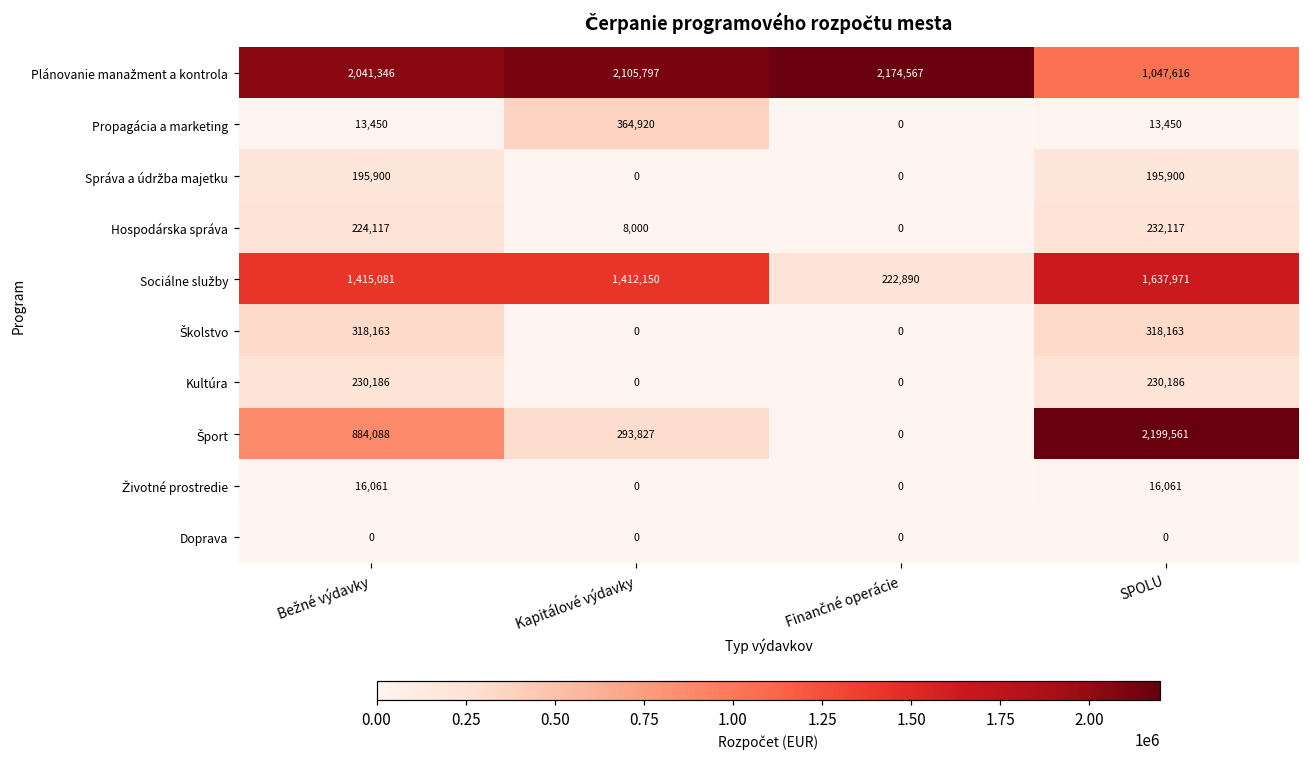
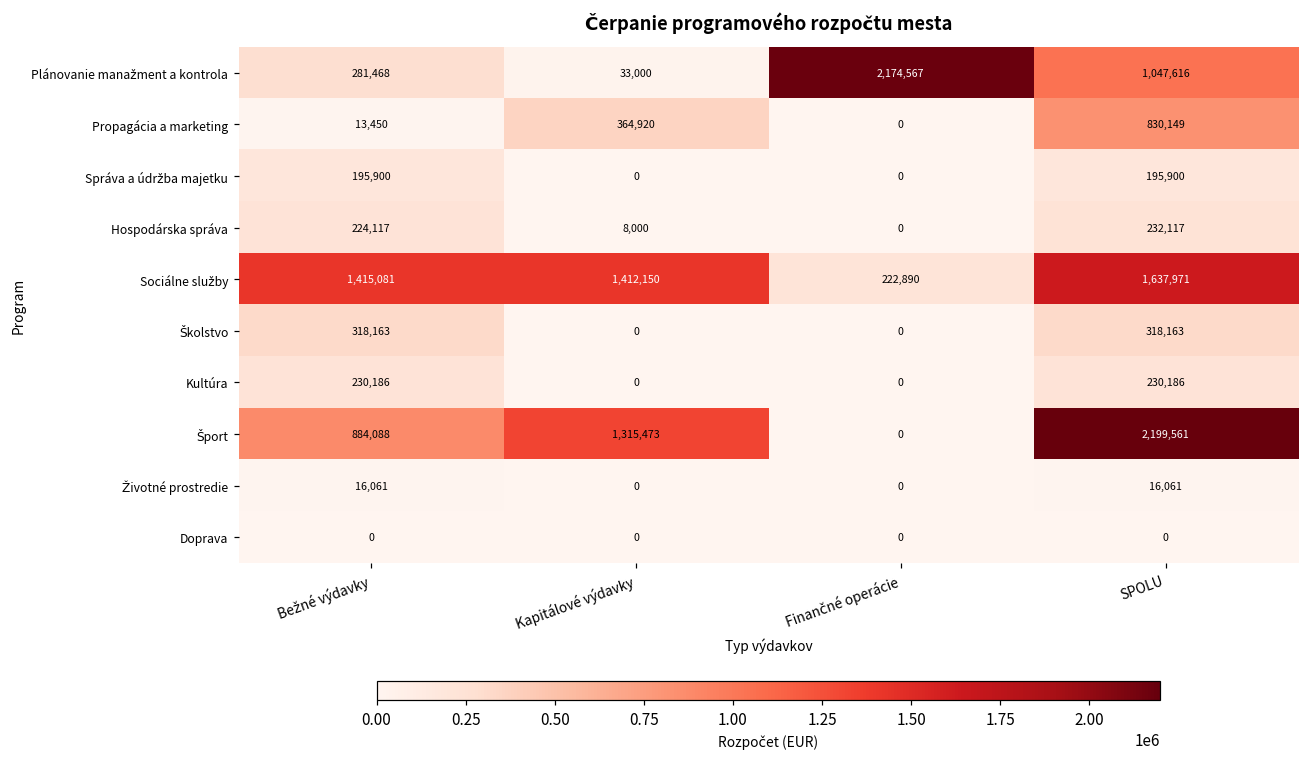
  {
    "Plánovanie manažment a kontrola": {
-     "Bežné výdavky": "2,041,346",
-     "Kapitálové výdavky": "2,105,797",
+     "Bežné výdavky": "281,468",
+     "Kapitálové výdavky": "33,000",
      "Finančné operácie": "2,174,567",
      "SPOLU": "1,047,616"
    },
    "Propagácia a marketing": {
      "Bežné výdavky": "13,450",
      "Kapitálové výdavky": "364,920",
      "Finančné operácie": "0",
-     "SPOLU": "13,450"
+     "SPOLU": "830,149"
    },
    "Správa a údržba majetku": {
      "Bežné výdavky": "195,900",
      "Kapitálové výdavky": "0",
      "Finančné operácie": "0",
      "SPOLU": "195,900"
    },
    "Hospodárska správa": {
      "Bežné výdavky": "224,117",
      "Kapitálové výdavky": "8,000",
      "Finančné operácie": "0",
      "SPOLU": "232,117"
    },
    "Sociálne služby": {
      "Bežné výdavky": "1,415,081",
      "Kapitálové výdavky": "1,412,150",
      "Finančné operácie": "222,890",
      "SPOLU": "1,637,971"
    },
    "Školstvo": {
      "Bežné výdavky": "318,163",
      "Kapitálové výdavky": "0",
      "Finančné operácie": "0",
      "SPOLU": "318,163"
    },
    "Kultúra": {
      "Bežné výdavky": "230,186",
      "Kapitálové výdavky": "0",
      "Finančné operácie": "0",
      "SPOLU": "230,186"
    },
    "Šport": {
      "Bežné výdavky": "884,088",
-     "Kapitálové výdavky": "293,827",
+     "Kapitálové výdavky": "1,315,473",
      "Finančné operácie": "0",
      "SPOLU": "2,199,561"
    },
    "Životné prostredie": {
      "Bežné výdavky": "16,061",
      "Kapitálové výdavky": "0",
      "Finančné operácie": "0",
      "SPOLU": "16,061"
    },
    "Doprava": {
      "Bežné výdavky": "0",
      "Kapitálové výdavky": "0",
      "Finančné operácie": "0",
      "SPOLU": "0"
    }
  }
